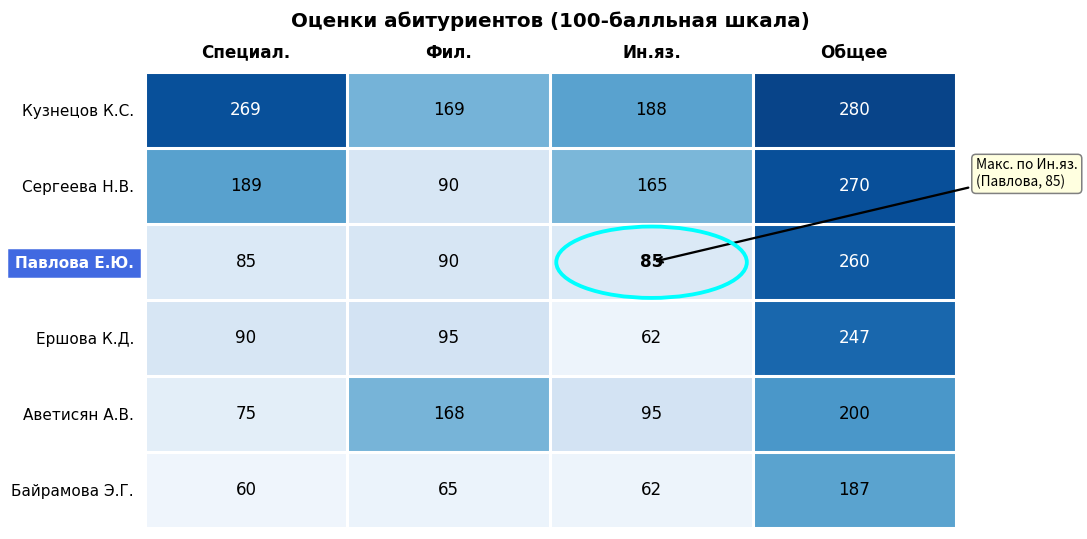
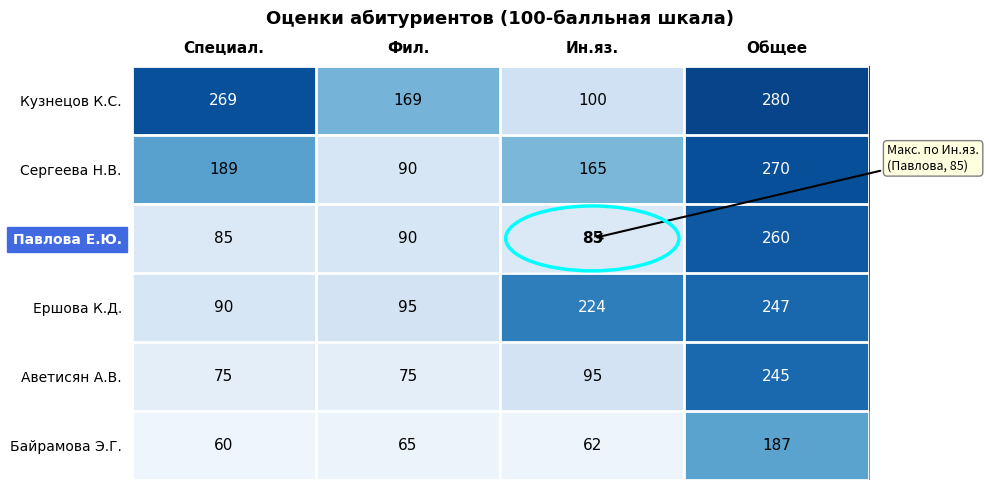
  {
    "Кузнецов К.С.": {
      "Специал.": 269,
      "Фил.": 169,
-     "Ин.яз.": 188,
+     "Ин.яз.": 100,
      "Общее": 280
    },
    "Сергеева Н.В.": {
      "Специал.": 189,
      "Фил.": 90
    },
    "Павлова Е.Ю.": {
      "Специал.": 85,
      "Фил.": 90,
      "Ин.яз.": 85
    },
    "Ершова К.Д.": {
      "Специал.": 90,
      "Фил.": 95,
-     "Ин.яз.": 62,
+     "Ин.яз.": 224,
      "Общее": 247
    },
    "Аветисян А.В.": {
      "Специал.": 75,
-     "Фил.": 168,
+     "Фил.": 75,
      "Ин.яз.": 95,
-     "Общее": 200
+     "Общее": 245
    },
    "Байрамова Э.Г.": {
      "Специал.": 60,
      "Фил.": 65,
      "Ин.яз.": 62,
      "Общее": 187
    }
  }
